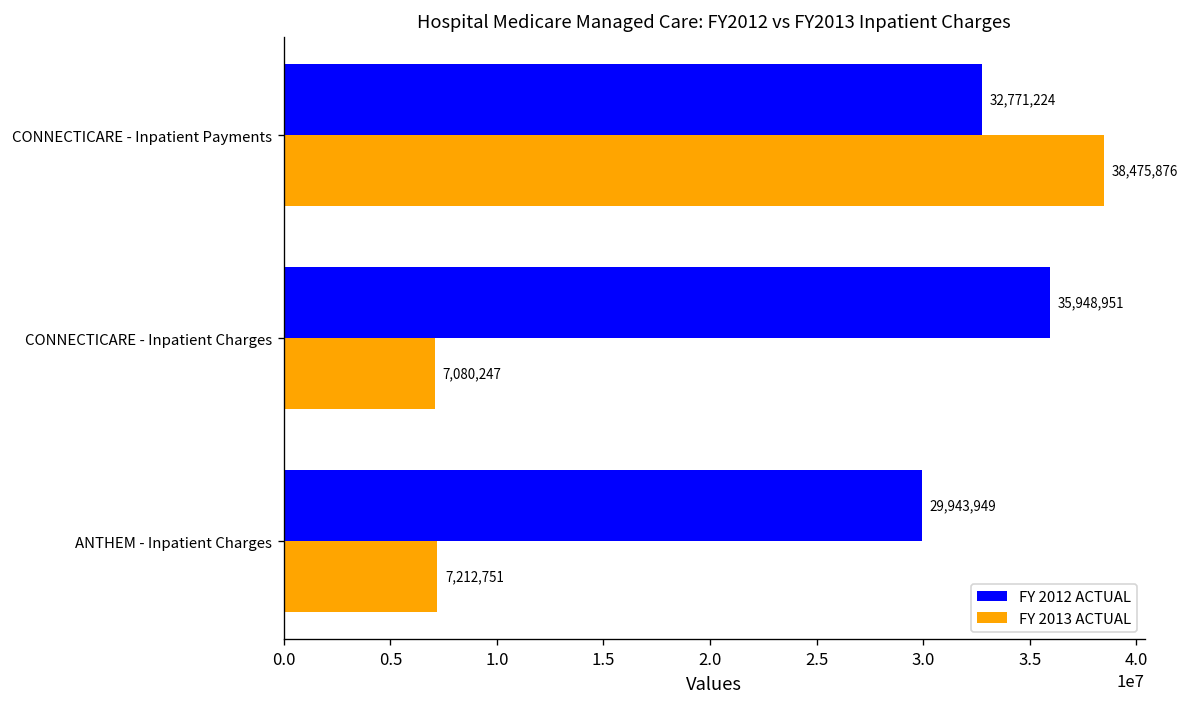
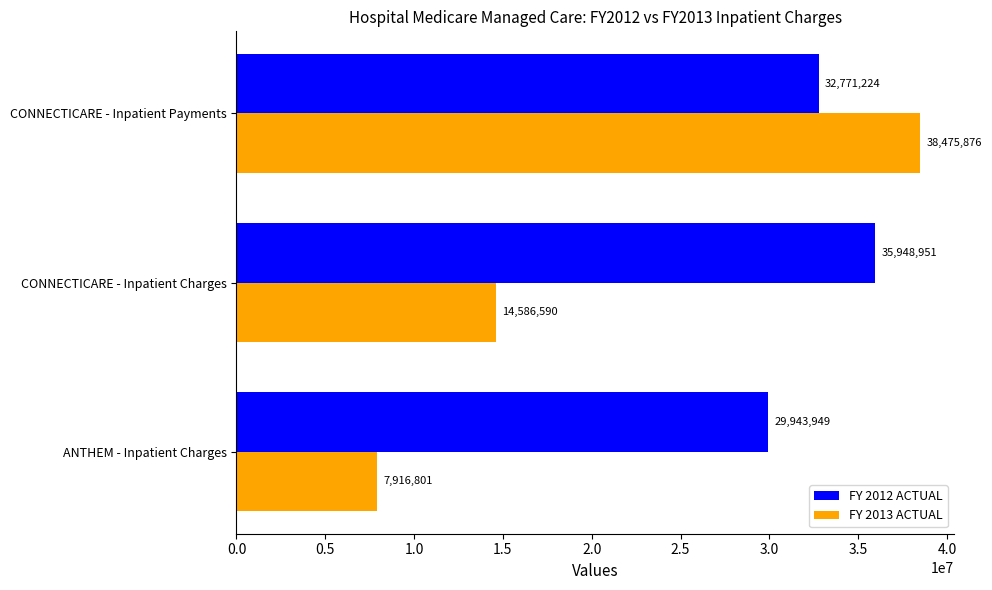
  {
    "FY 2012 ACTUAL": {
      "CONNECTICARE - Inpatient Payments": "32,771,224",
      "CONNECTICARE - Inpatient Charges": "35,948,951",
      "ANTHEM - Inpatient Charges": "29,943,949"
    },
    "FY 2013 ACTUAL": {
      "CONNECTICARE - Inpatient Payments": "38,475,876",
-     "CONNECTICARE - Inpatient Charges": "7,080,247",
-     "ANTHEM - Inpatient Charges": "7,212,751"
+     "CONNECTICARE - Inpatient Charges": "14,586,590",
+     "ANTHEM - Inpatient Charges": "7,916,801"
    }
  }
